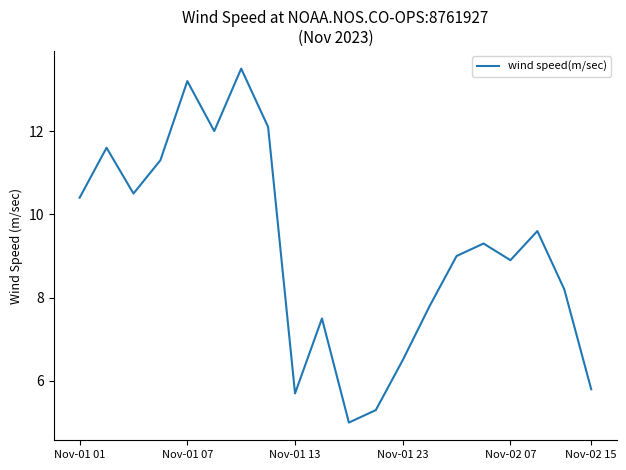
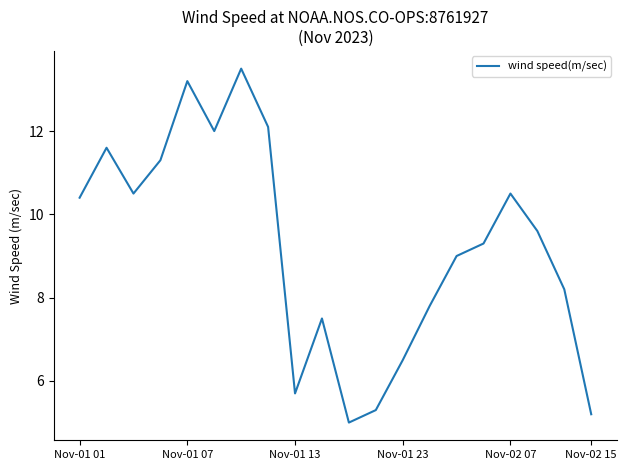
  {
    "Nov-01 01": 10.4,
    "Nov-01 07": 13.2,
    "Nov-01 13": 5.7,
    "Nov-01 23": 6.5,
-   "Nov-02 07": 8.9,
-   "Nov-02 15": 5.8
+   "Nov-02 07": 10.5,
+   "Nov-02 15": 5.2
  }
